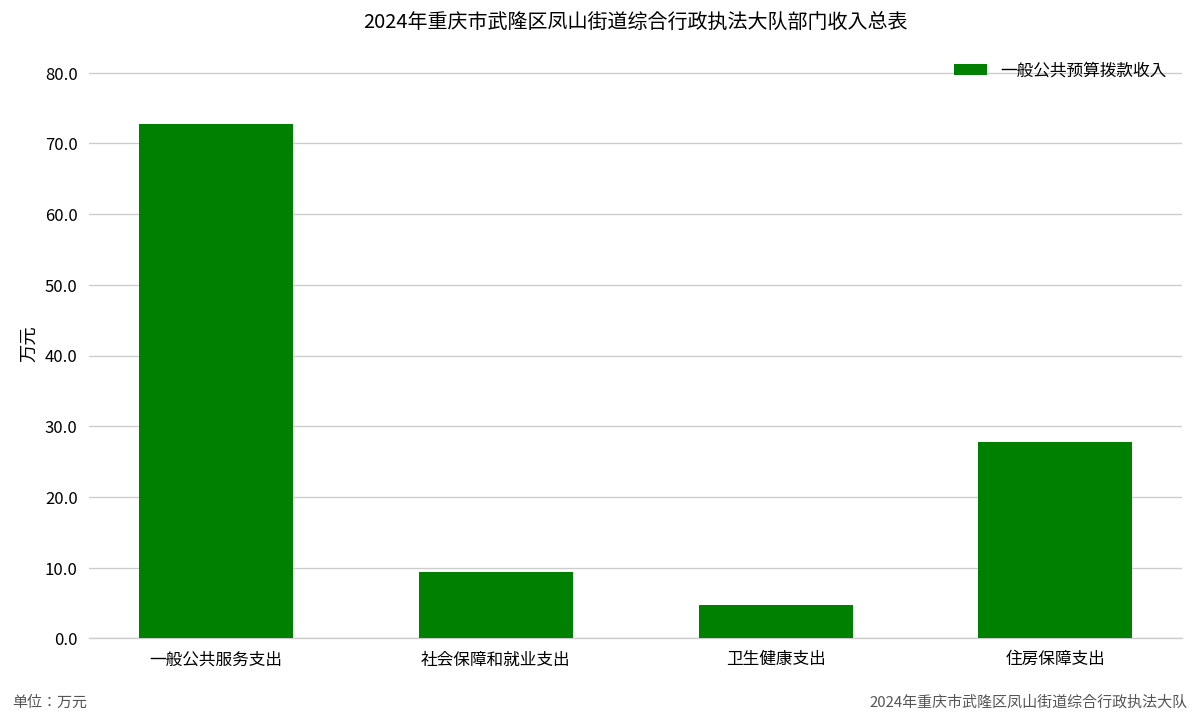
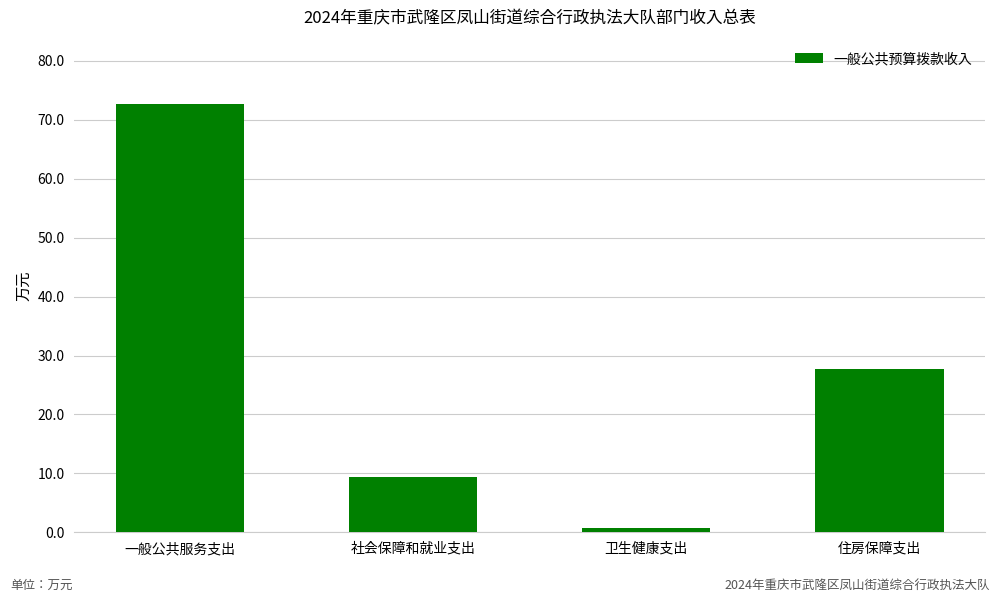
  {
    "一般公共服务支出": 73,
    "社会保障和就业支出": 9,
-   "卫生健康支出": 5,
+   "卫生健康支出": 1,
    "住房保障支出": 28
  }
